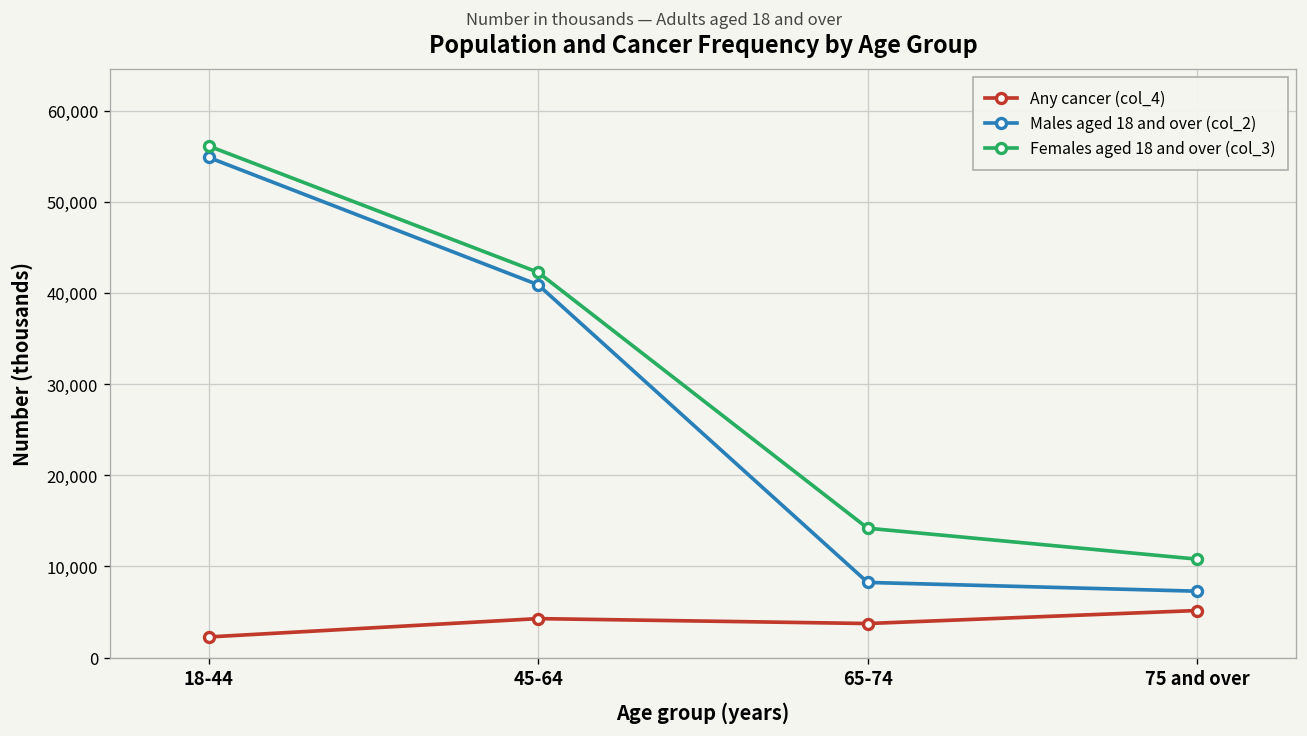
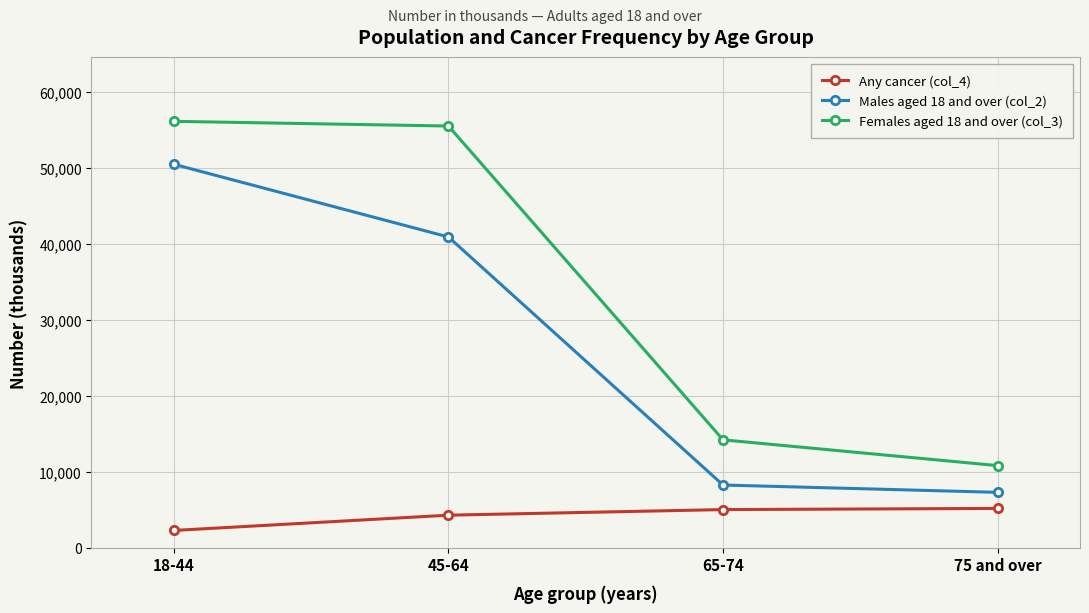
  {
    "Any cancer (col_4)": {
      "18-44": "2,000",
      "45-64": "4,000",
-     "65-74": "4,000",
+     "65-74": "5,000",
      "75 and over": "5,000"
    },
    "Males aged 18 and over (col_2)": {
-     "18-44": "55,000",
+     "18-44": "50,000",
      "45-64": "41,000",
      "65-74": "8,000",
      "75 and over": "7,000"
    },
    "Females aged 18 and over (col_3)": {
      "18-44": "56,000",
-     "45-64": "42,000",
+     "45-64": "56,000",
      "65-74": "14,000",
      "75 and over": "11,000"
    }
  }
